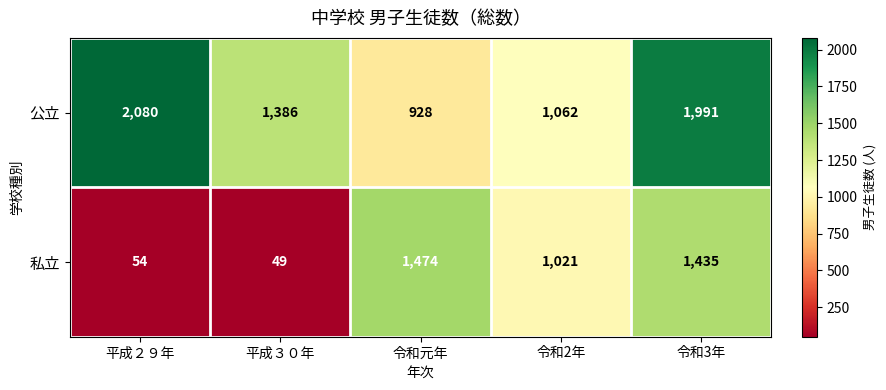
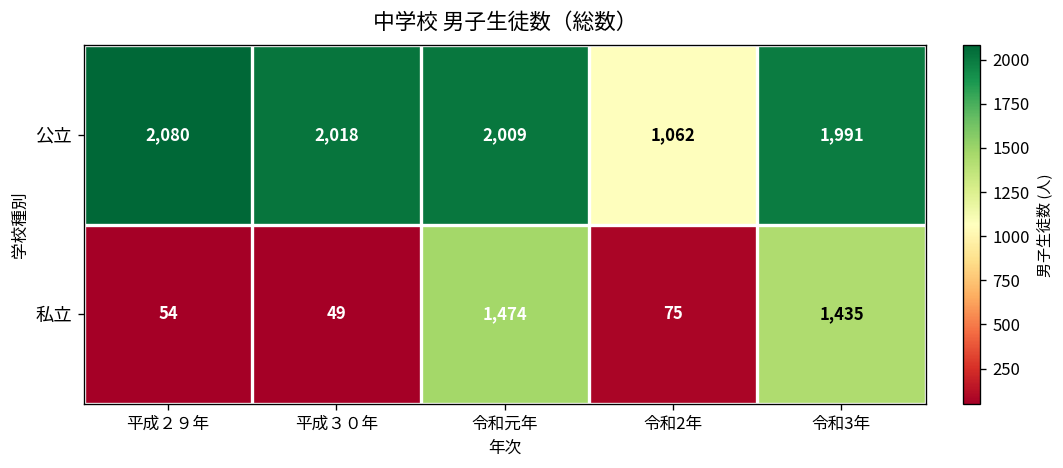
  {
    "公立": {
      "平成２９年": "2,080",
-     "平成３０年": "1,386",
-     "令和元年": "928",
+     "平成３０年": "2,018",
+     "令和元年": "2,009",
      "令和2年": "1,062",
      "令和3年": "1,991"
    },
    "私立": {
      "平成２９年": "54",
      "平成３０年": "49",
      "令和元年": "1,474",
-     "令和2年": "1,021",
+     "令和2年": "75",
      "令和3年": "1,435"
    }
  }
